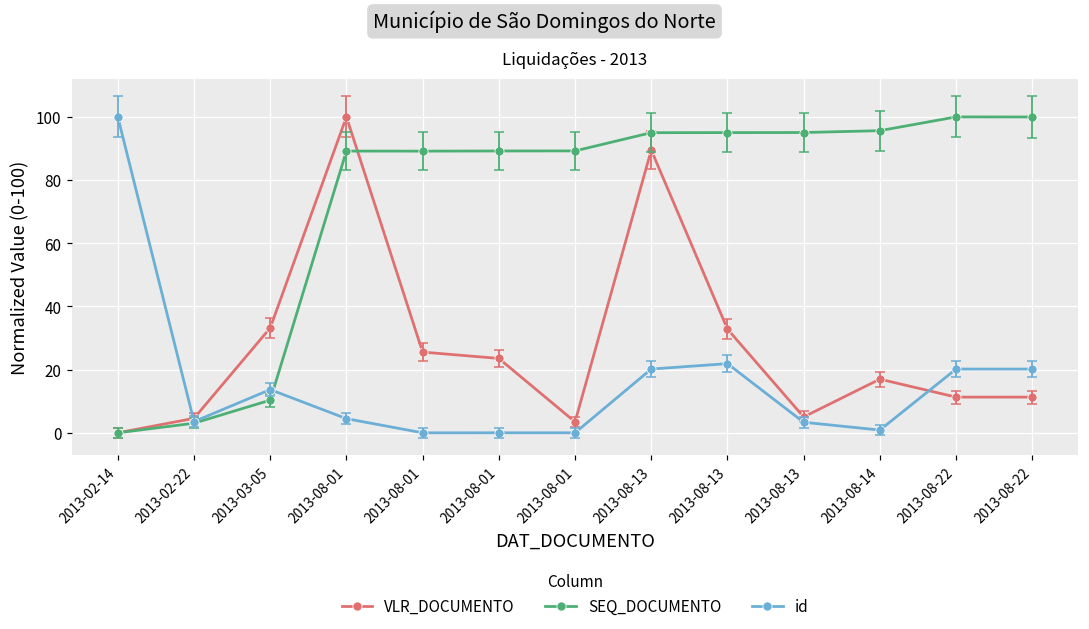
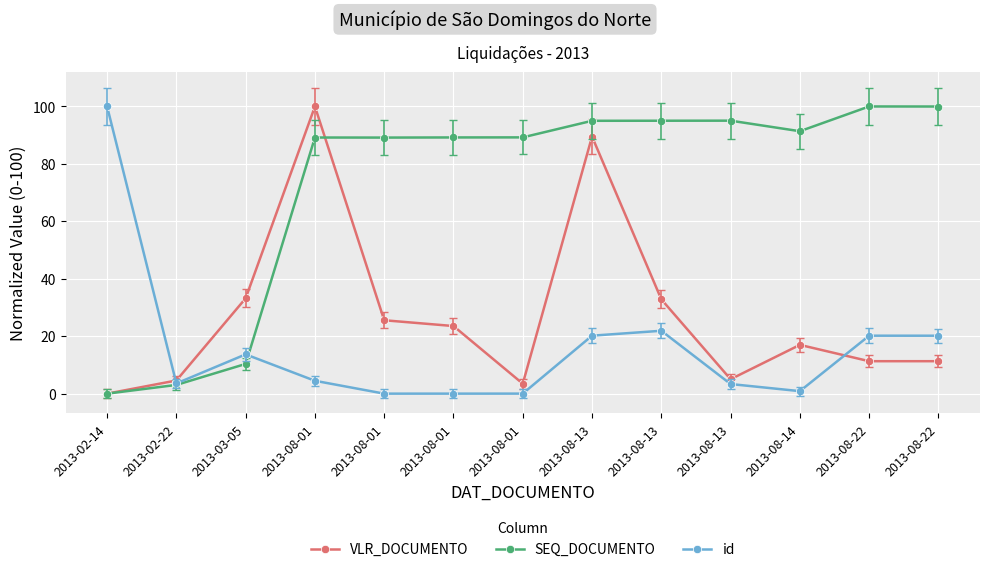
  {
    "VLR_DOCUMENTO": {
      "2013-03-05": 33,
      "2013-08-14": 17
    },
    "SEQ_DOCUMENTO": {
      "2013-03-05": 10,
-     "2013-08-14": 96
+     "2013-08-14": 91
    },
    "id": {
      "2013-02-14": 100,
      "2013-03-05": 14,
      "2013-08-14": 1
    }
  }
